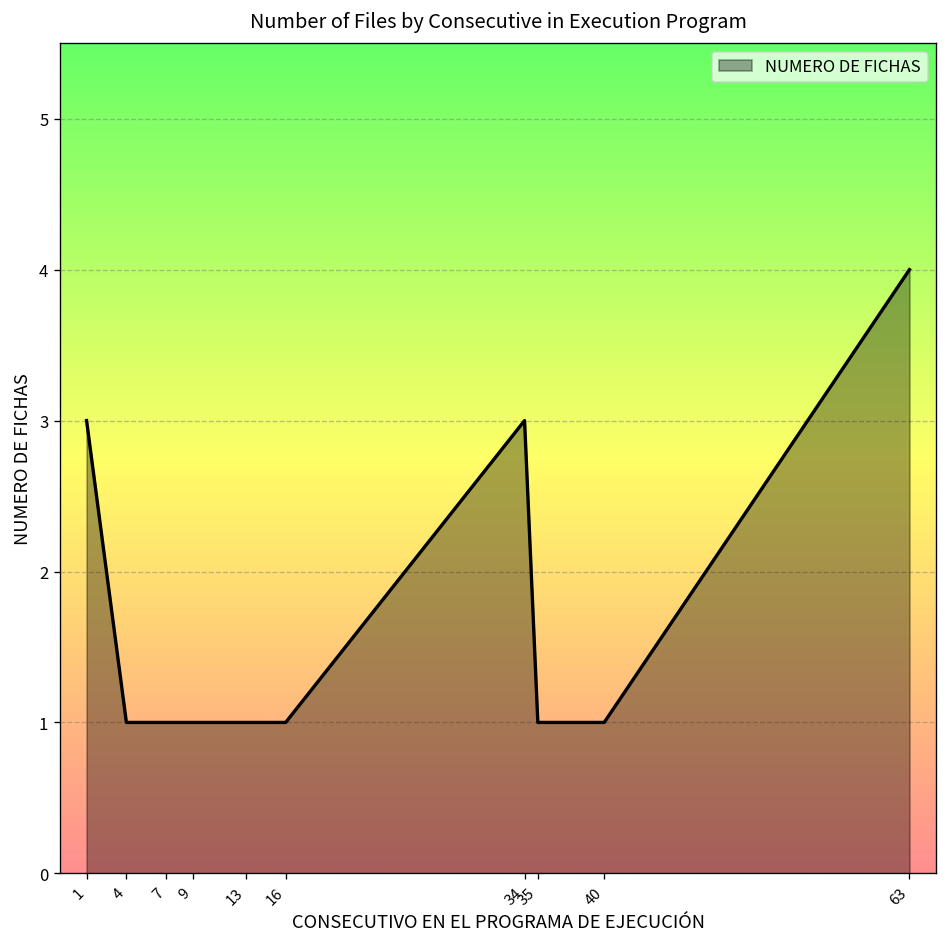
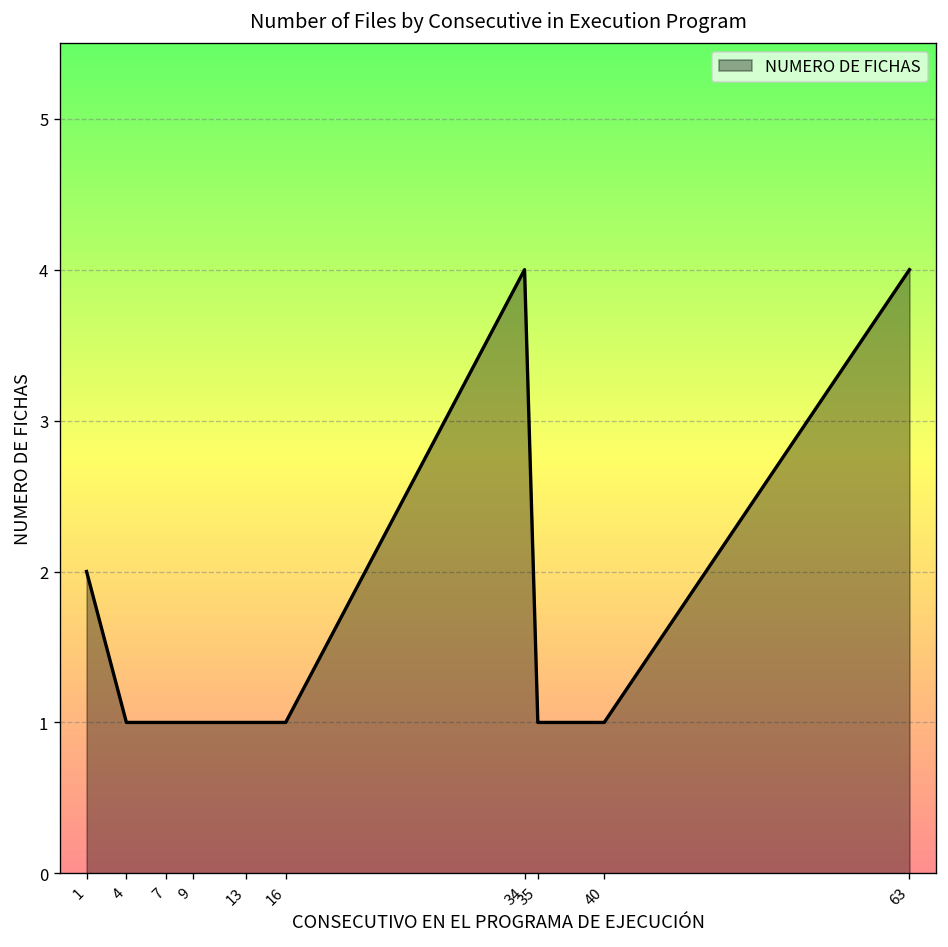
  {
-   "1": 3,
+   "1": 2,
    "4": 1,
    "7": 1,
    "9": 1,
    "13": 1,
    "16": 1,
-   "34": 3,
+   "34": 4,
    "35": 1,
    "40": 1,
    "63": 4
  }
